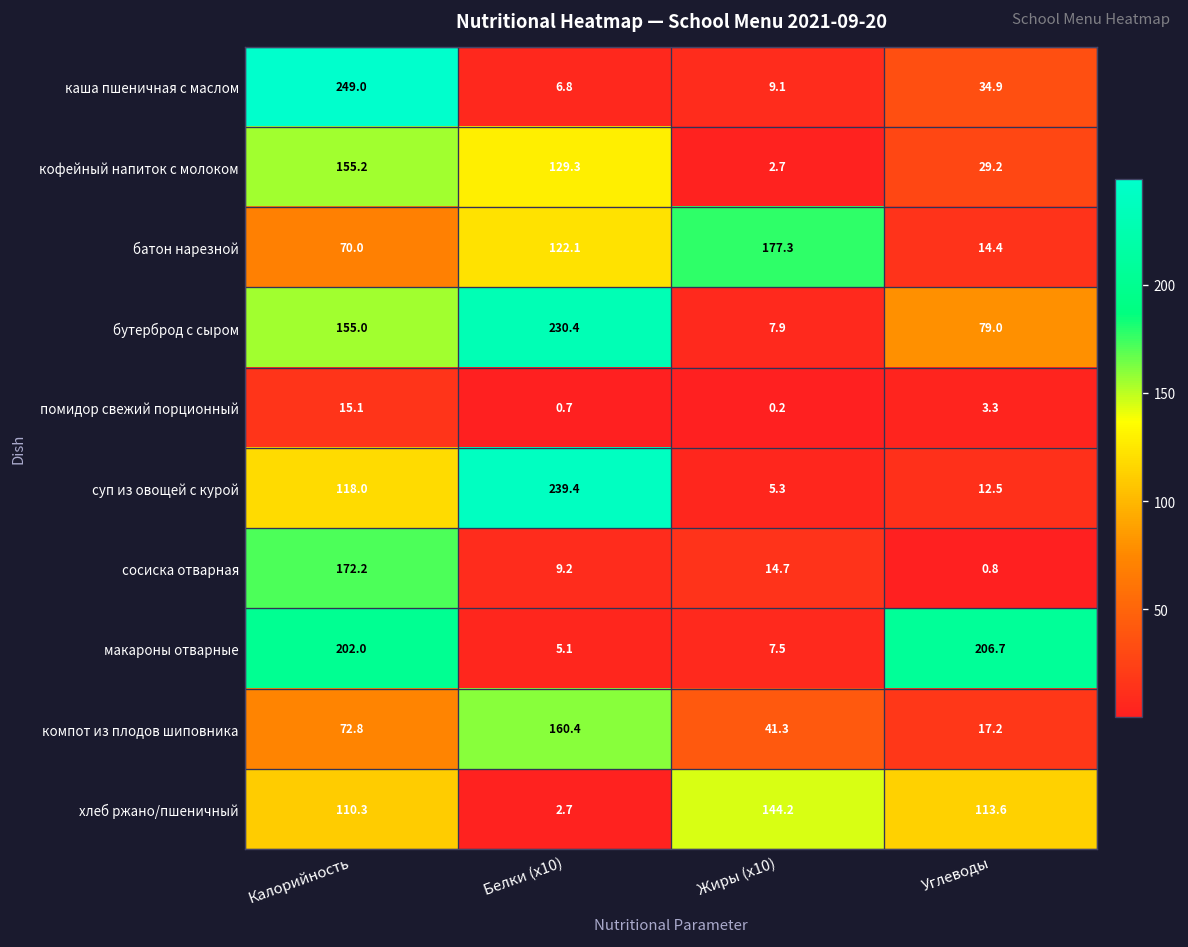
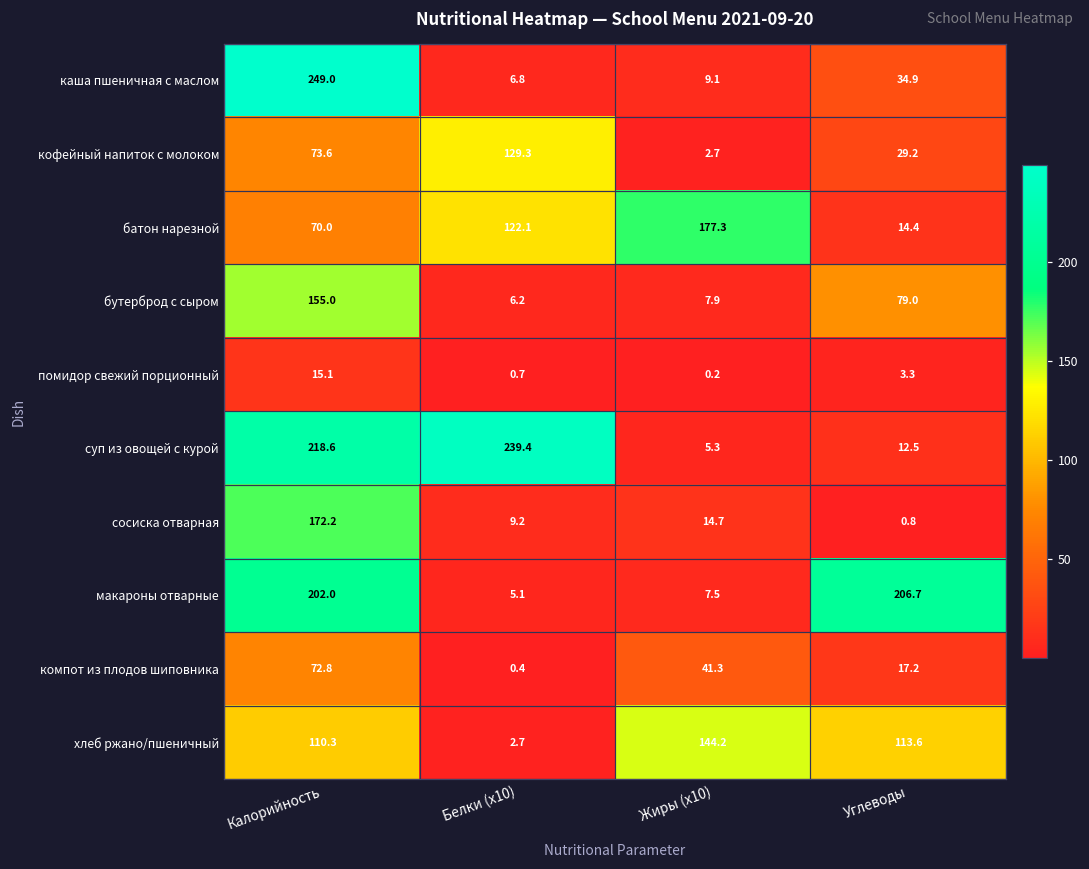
  {
    "каша пшеничная с маслом": {
      "Калорийность": 249.0,
      "Белки (x10)": 6.8,
      "Жиры (x10)": 9.1,
      "Углеводы": 34.9
    },
    "кофейный напиток с молоком": {
-     "Калорийность": 155.2,
+     "Калорийность": 73.6,
      "Белки (x10)": 129.3,
      "Жиры (x10)": 2.7,
      "Углеводы": 29.2
    },
    "батон нарезной": {
      "Калорийность": 70.0,
      "Белки (x10)": 122.1,
      "Жиры (x10)": 177.3,
      "Углеводы": 14.4
    },
    "бутерброд с сыром": {
      "Калорийность": 155.0,
-     "Белки (x10)": 230.4,
+     "Белки (x10)": 6.2,
      "Жиры (x10)": 7.9,
      "Углеводы": 79.0
    },
    "помидор свежий порционный": {
      "Калорийность": 15.1,
      "Белки (x10)": 0.7,
      "Жиры (x10)": 0.2,
      "Углеводы": 3.3
    },
    "суп из овощей с курой": {
-     "Калорийность": 118.0,
+     "Калорийность": 218.6,
      "Белки (x10)": 239.4,
      "Жиры (x10)": 5.3,
      "Углеводы": 12.5
    },
    "сосиска отварная": {
      "Калорийность": 172.2,
      "Белки (x10)": 9.2,
      "Жиры (x10)": 14.7,
      "Углеводы": 0.8
    },
    "макароны отварные": {
      "Калорийность": 202.0,
      "Белки (x10)": 5.1,
      "Жиры (x10)": 7.5,
      "Углеводы": 206.7
    },
    "компот из плодов шиповника": {
      "Калорийность": 72.8,
-     "Белки (x10)": 160.4,
+     "Белки (x10)": 0.4,
      "Жиры (x10)": 41.3,
      "Углеводы": 17.2
    },
    "хлеб ржано/пшеничный": {
      "Калорийность": 110.3,
      "Белки (x10)": 2.7,
      "Жиры (x10)": 144.2,
      "Углеводы": 113.6
    }
  }
